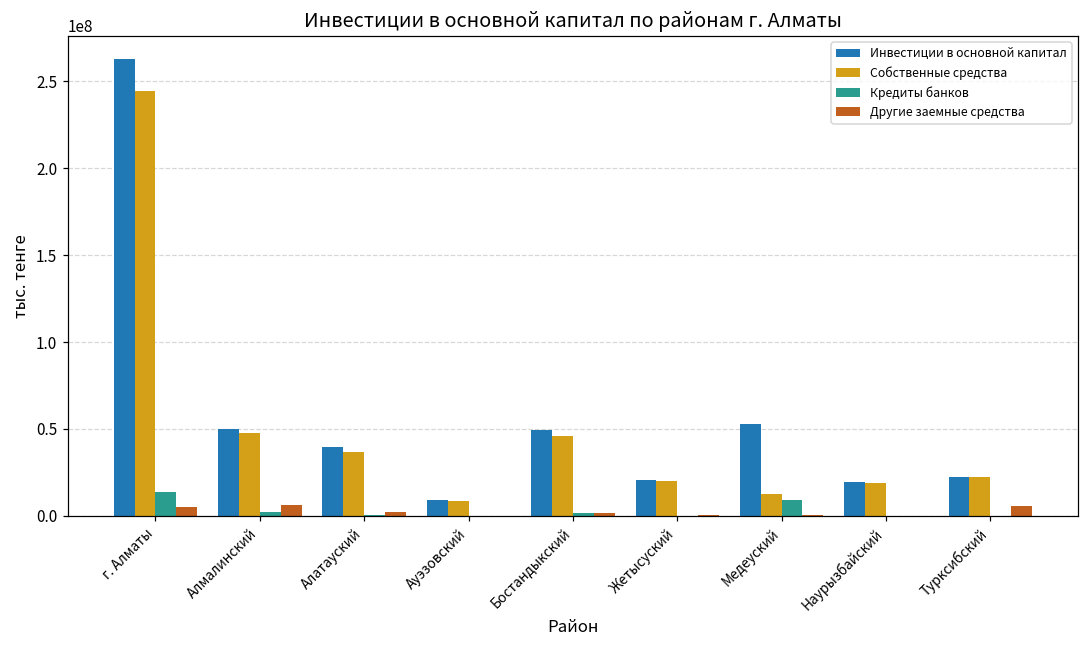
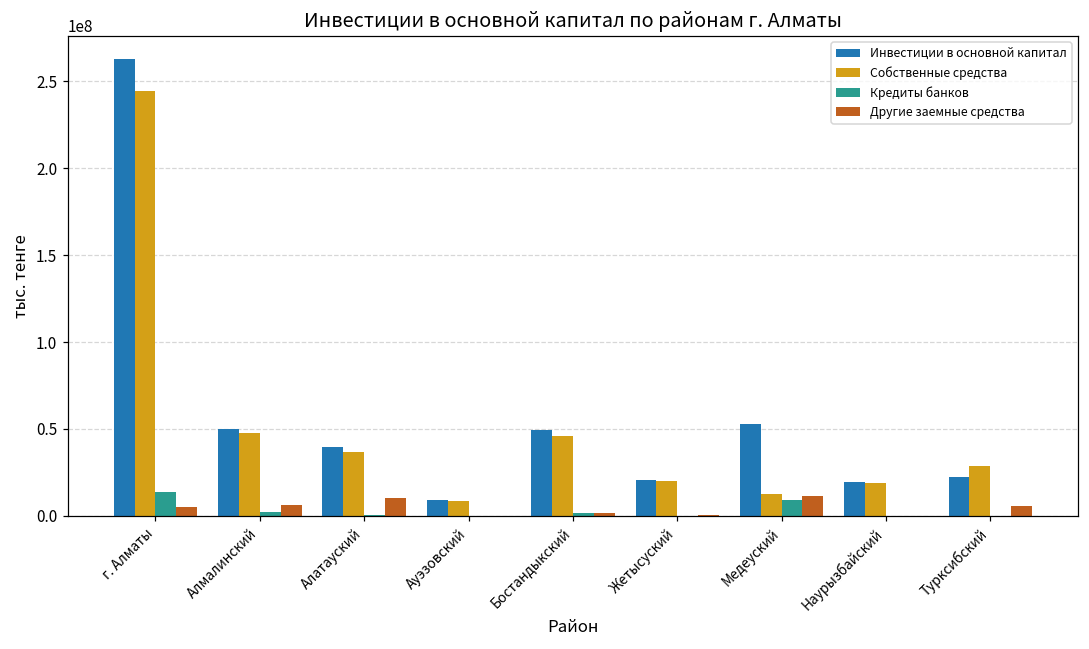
  {
    "Собственные средства": {
      "г. Алматы": 244000000,
      "Алмалинский": 48000000,
      "Алатауский": 37000000,
      "Ауэзовский": 9000000,
      "Бостандыкский": 46000000,
      "Жетысуский": 20000000,
      "Медеуский": 13000000,
      "Наурызбайский": 19000000,
-     "Турксибский": 22000000
+     "Турксибский": 29000000
    },
    "Другие заемные средства": {
      "г. Алматы": 5000000,
      "Алмалинский": 6000000,
-     "Алатауский": 2000000,
+     "Алатауский": 10000000,
      "Бостандыкский": 2000000,
-     "Медеуский": 0,
+     "Медеуский": 12000000,
      "Турксибский": 6000000
    }
  }
